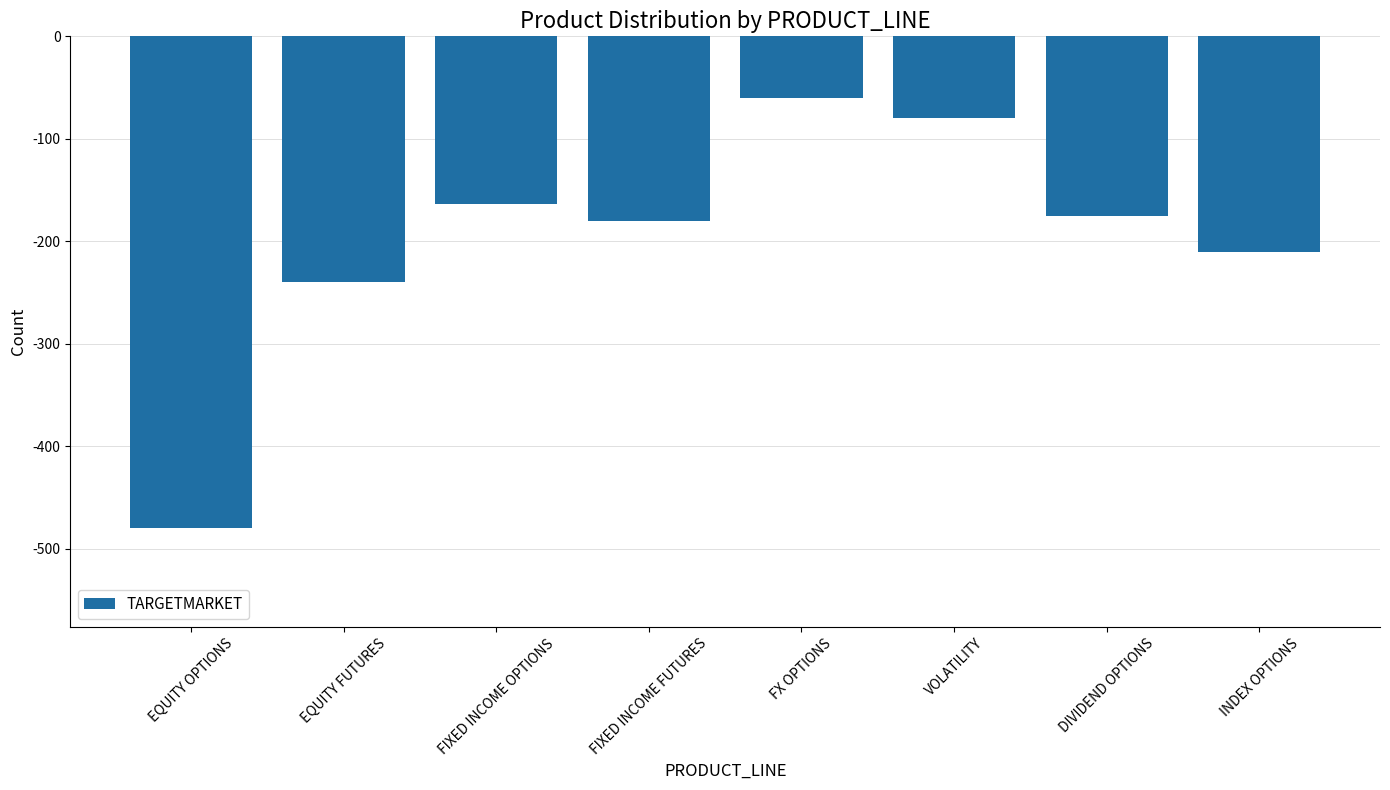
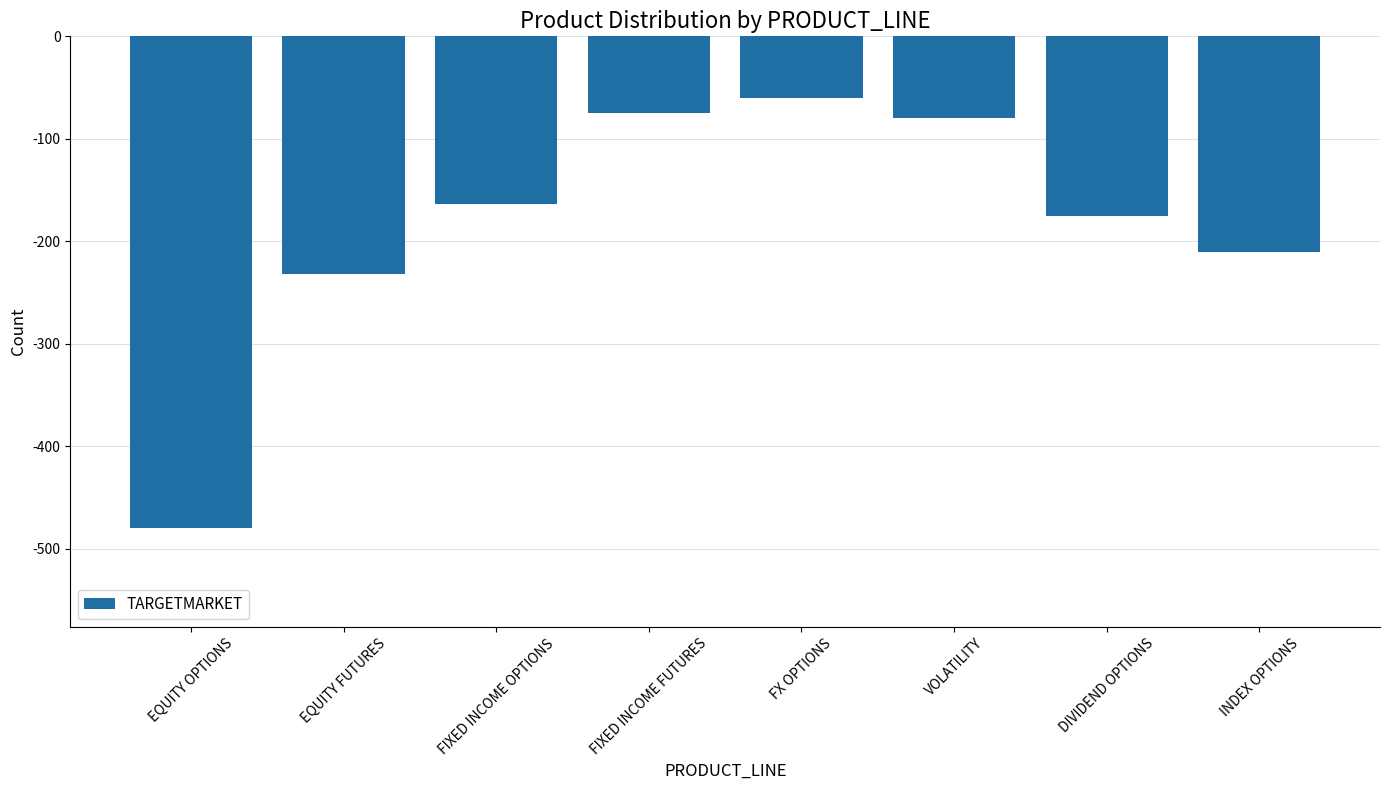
  {
    "EQUITY OPTIONS": -480,
-   "EQUITY FUTURES": -240,
+   "EQUITY FUTURES": -232,
    "FIXED INCOME OPTIONS": -164,
-   "FIXED INCOME FUTURES": -180,
+   "FIXED INCOME FUTURES": -75,
    "FX OPTIONS": -60,
    "VOLATILITY": -80,
    "DIVIDEND OPTIONS": -175,
    "INDEX OPTIONS": -210
  }
